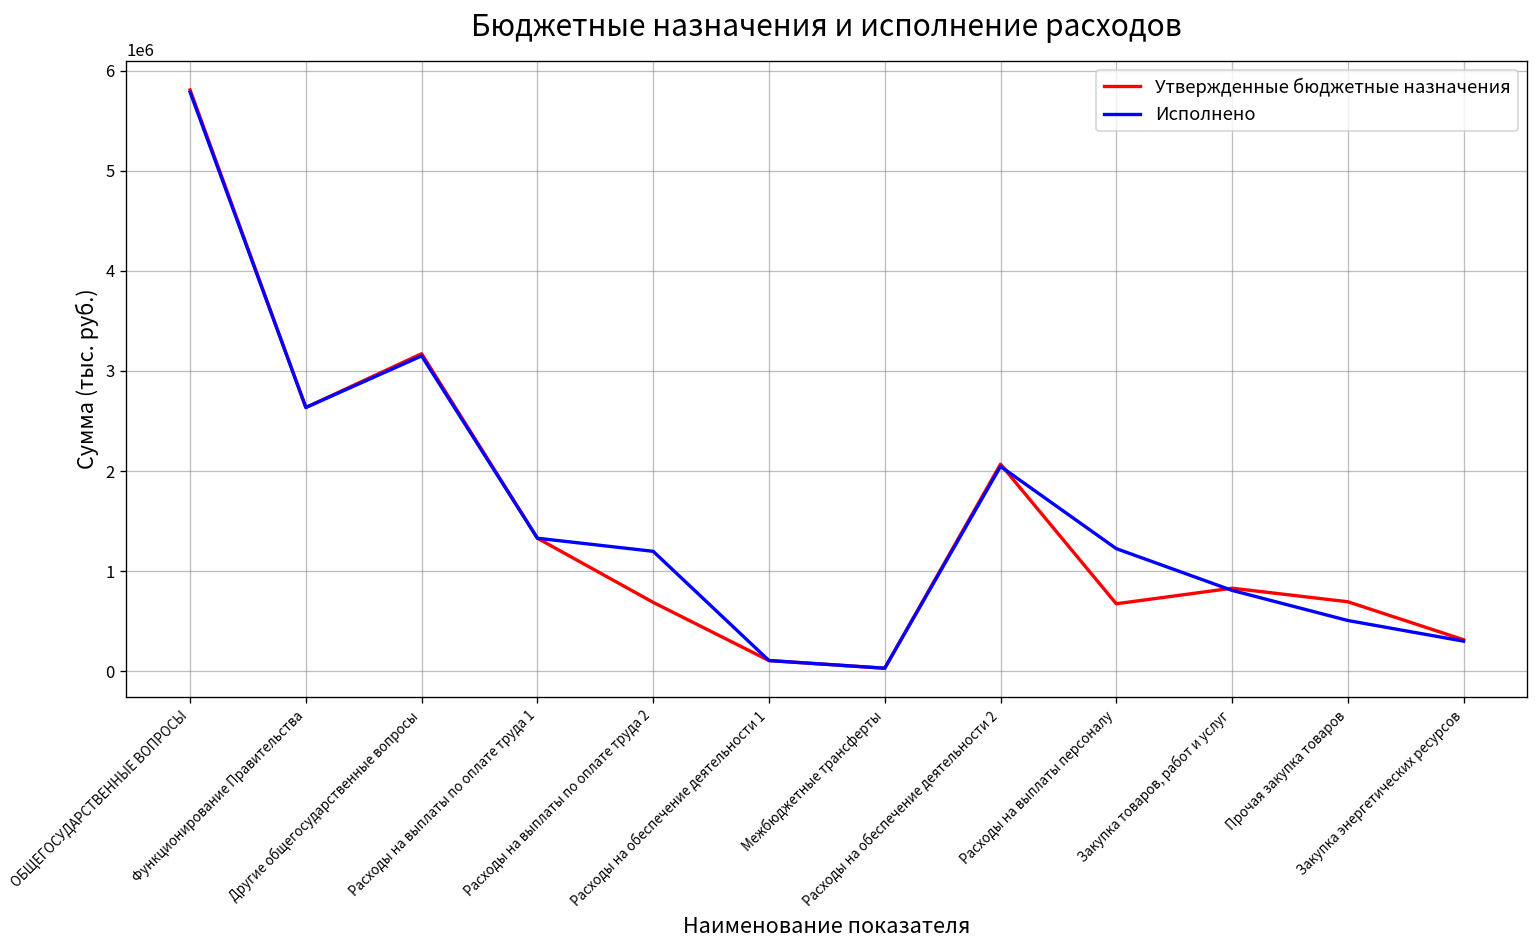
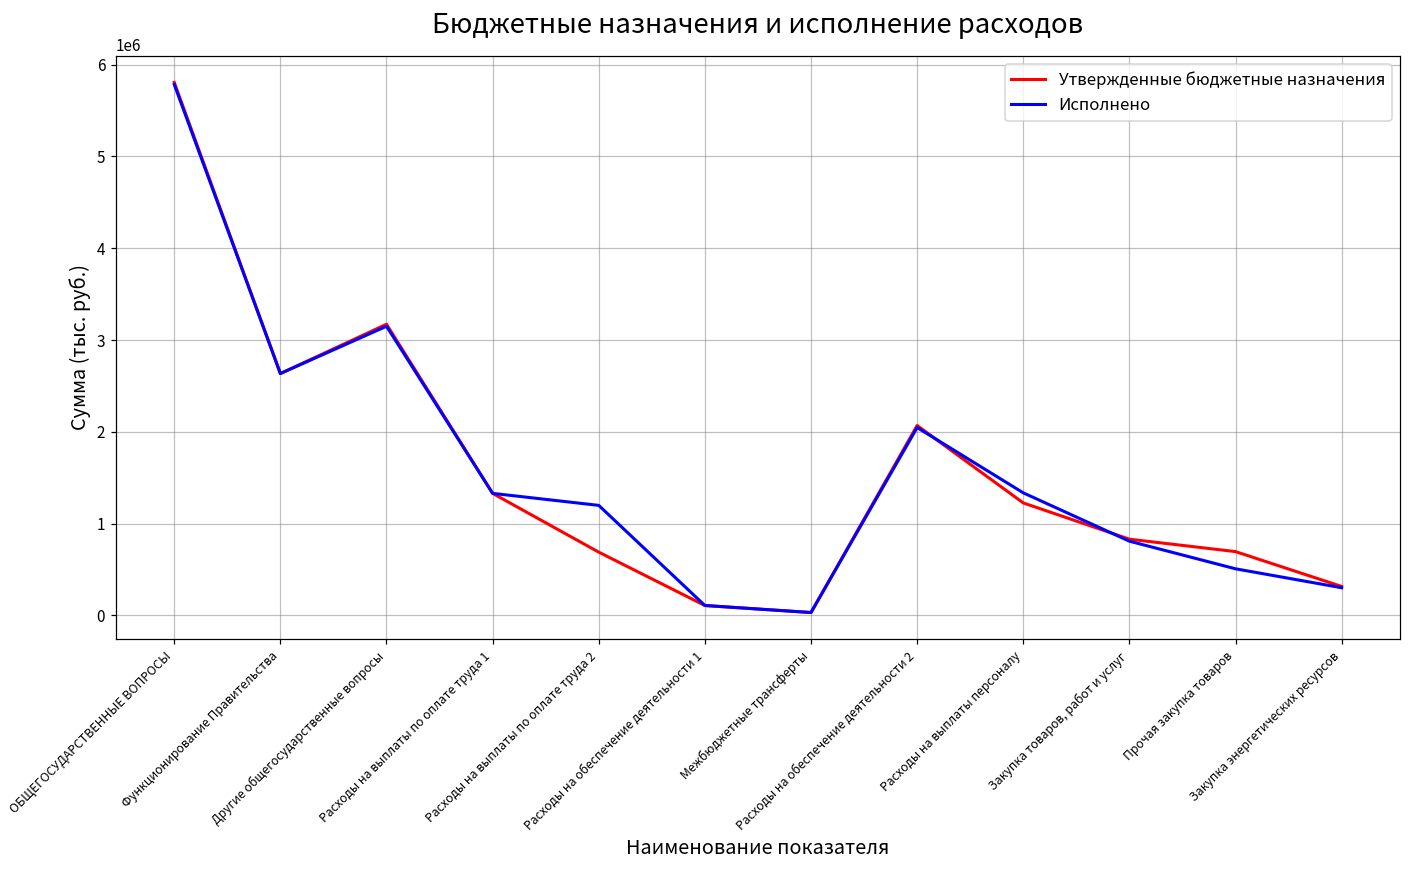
  {
    "Утвержденные бюджетные назначения": {
      "Расходы на выплаты по оплате труда 2": 700000,
-     "Расходы на выплаты персоналу": 700000,
+     "Расходы на выплаты персоналу": 1200000,
      "Прочая закупка товаров": 700000
    },
    "Исполнено": {
      "Расходы на выплаты по оплате труда 2": 1200000,
-     "Расходы на выплаты персоналу": 1200000,
+     "Расходы на выплаты персоналу": 1300000,
      "Прочая закупка товаров": 500000
    }
  }
